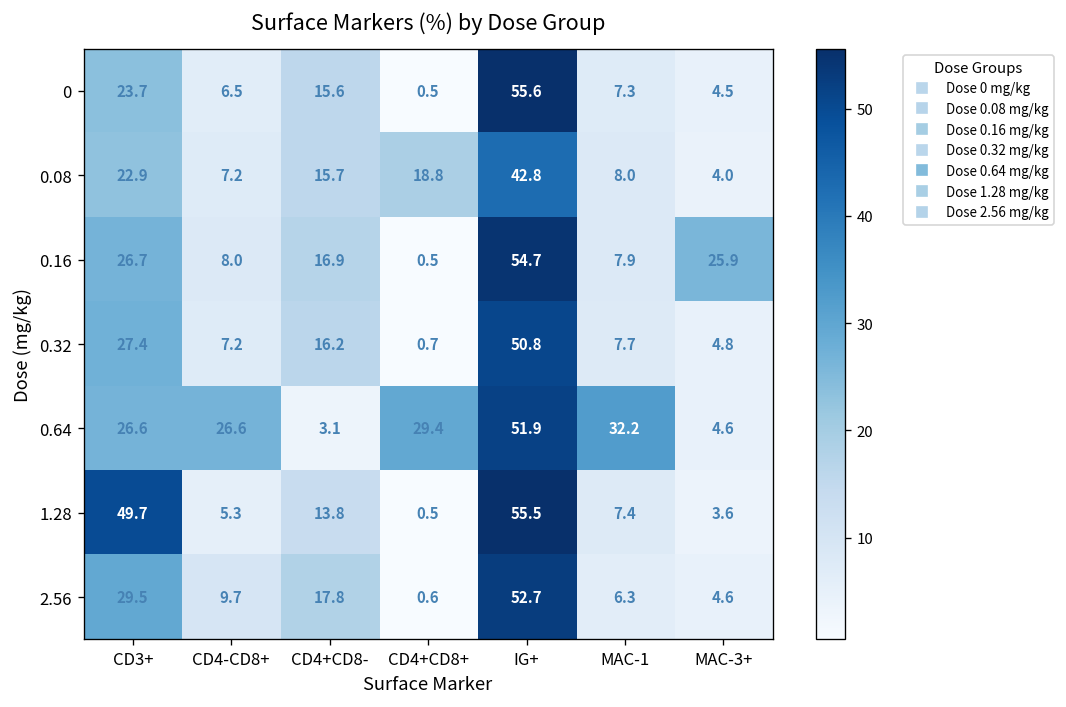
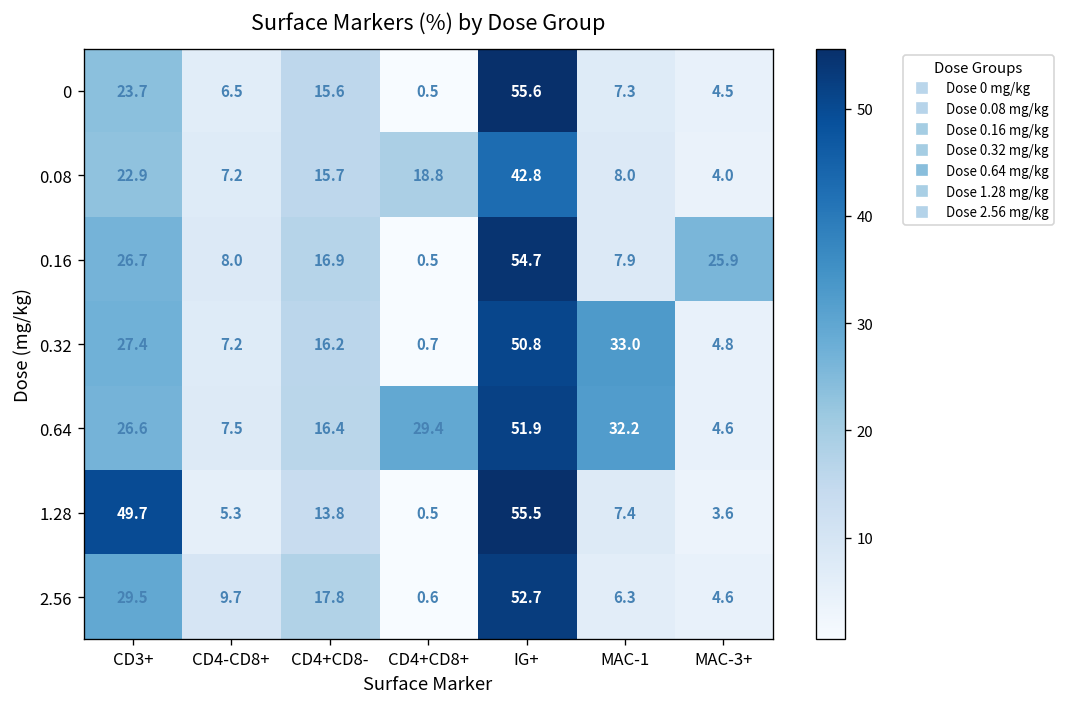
  {
    "0": {
      "CD3+": 23.7,
      "CD4-CD8+": 6.5,
      "CD4+CD8-": 15.6,
      "CD4+CD8+": 0.5,
      "IG+": 55.6,
      "MAC-1": 7.3,
      "MAC-3+": 4.5
    },
    "0.08": {
      "CD3+": 22.9,
      "CD4-CD8+": 7.2,
      "CD4+CD8-": 15.7,
      "CD4+CD8+": 18.8,
      "IG+": 42.8,
      "MAC-1": 8.0,
      "MAC-3+": 4.0
    },
    "0.16": {
      "CD3+": 26.7,
      "CD4-CD8+": 8.0,
      "CD4+CD8-": 16.9,
      "CD4+CD8+": 0.5,
      "IG+": 54.7,
      "MAC-1": 7.9,
      "MAC-3+": 25.9
    },
    "0.32": {
      "CD4-CD8+": 7.2,
      "CD4+CD8-": 16.2,
      "CD4+CD8+": 0.7,
      "IG+": 50.8,
-     "MAC-1": 7.7,
+     "MAC-1": 33.0,
      "MAC-3+": 4.8
    },
    "0.64": {
      "CD3+": 26.6,
-     "CD4-CD8+": 26.6,
-     "CD4+CD8-": 3.1,
+     "CD4-CD8+": 7.5,
+     "CD4+CD8-": 16.4,
      "IG+": 51.9,
      "MAC-1": 32.2,
      "MAC-3+": 4.6
    },
    "1.28": {
      "CD3+": 49.7,
      "CD4-CD8+": 5.3,
      "CD4+CD8-": 13.8,
      "CD4+CD8+": 0.5,
      "IG+": 55.5,
      "MAC-1": 7.4,
      "MAC-3+": 3.6
    },
    "2.56": {
      "CD4-CD8+": 9.7,
      "CD4+CD8-": 17.8,
      "CD4+CD8+": 0.6,
      "IG+": 52.7,
      "MAC-1": 6.3,
      "MAC-3+": 4.6
    }
  }
